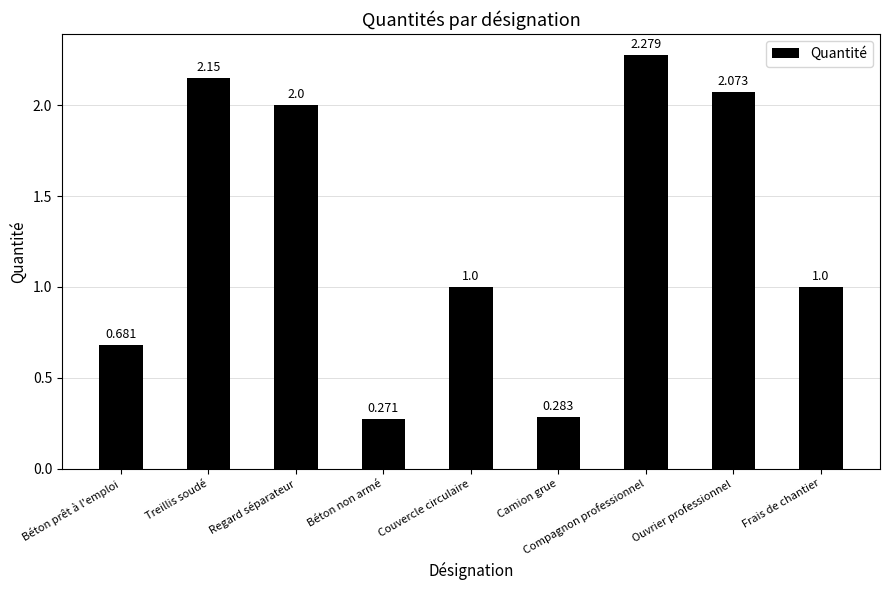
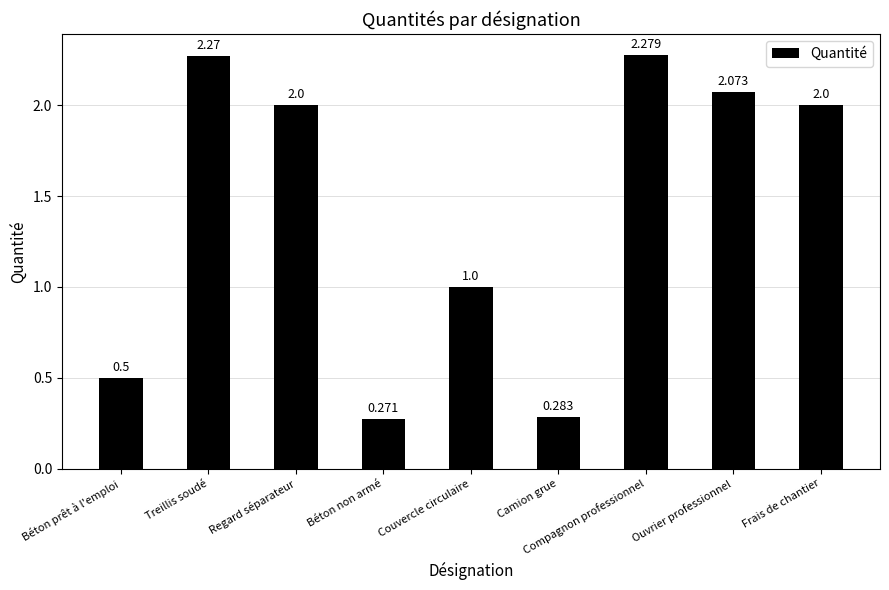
  {
-   "Béton prêt à l'emploi": 0.681,
-   "Treillis soudé": 2.15,
+   "Béton prêt à l'emploi": 0.5,
+   "Treillis soudé": 2.27,
    "Regard séparateur": 2.0,
    "Béton non armé": 0.271,
    "Couvercle circulaire": 1.0,
    "Camion grue": 0.283,
    "Compagnon professionnel": 2.279,
    "Ouvrier professionnel": 2.073,
-   "Frais de chantier": 1.0
+   "Frais de chantier": 2.0
  }
